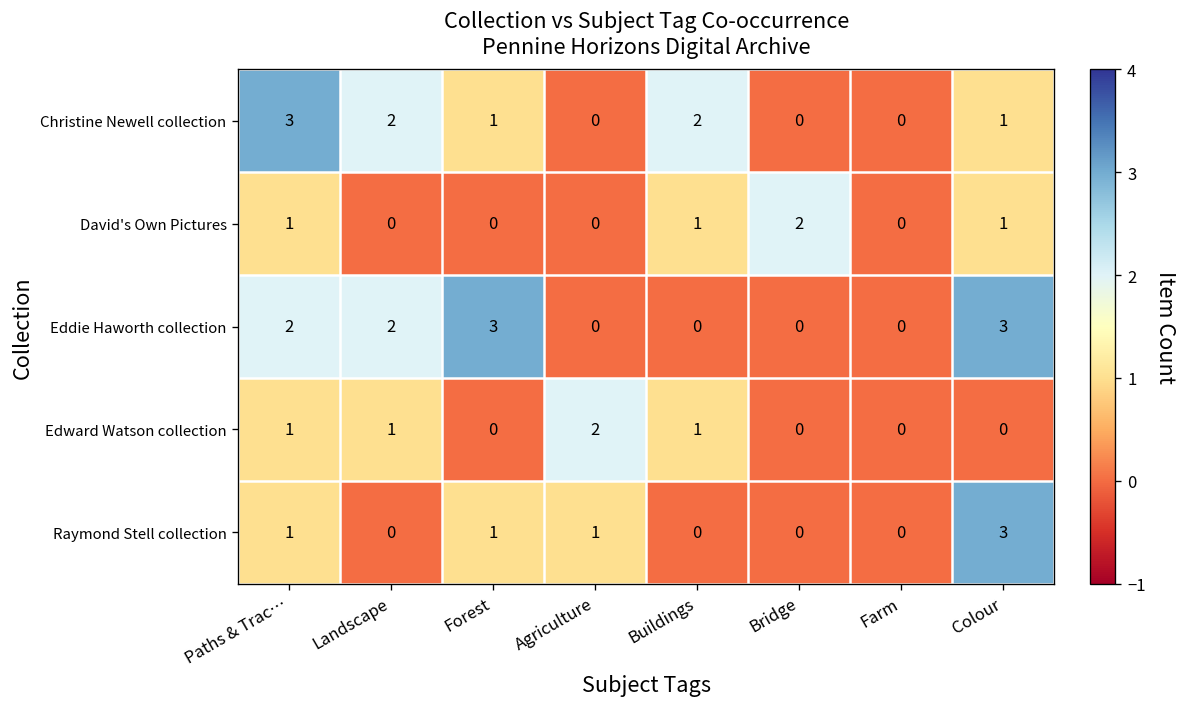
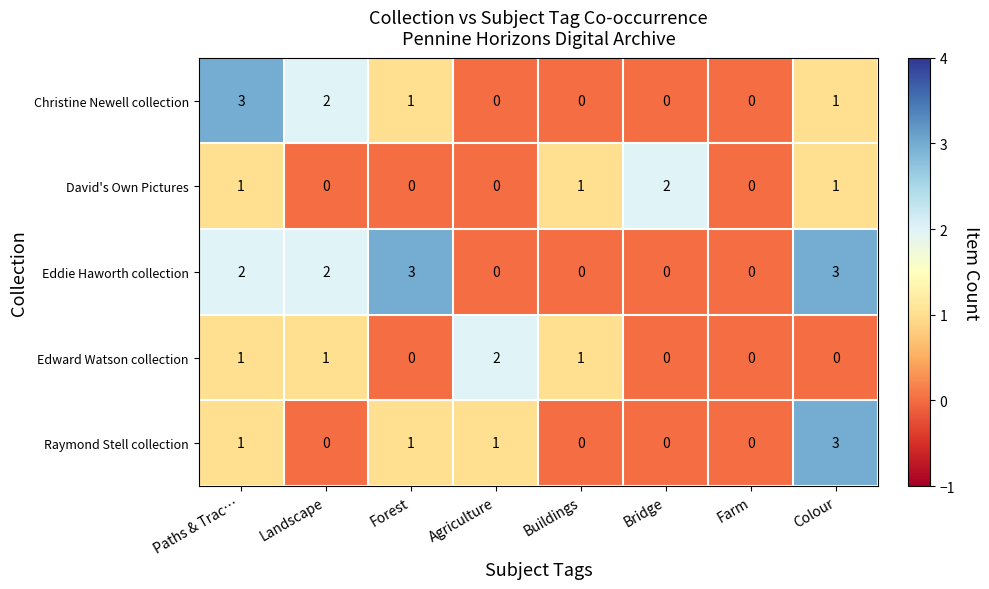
  {
    "Christine Newell collection": {
      "Paths & Trac…": 3,
      "Landscape": 2,
      "Forest": 1,
      "Agriculture": 0,
-     "Buildings": 2,
+     "Buildings": 0,
      "Bridge": 0,
      "Farm": 0,
      "Colour": 1
    },
    "David's Own Pictures": {
      "Paths & Trac…": 1,
      "Landscape": 0,
      "Forest": 0,
      "Agriculture": 0,
      "Buildings": 1,
      "Bridge": 2,
      "Farm": 0,
      "Colour": 1
    },
    "Eddie Haworth collection": {
      "Paths & Trac…": 2,
      "Landscape": 2,
      "Forest": 3,
      "Agriculture": 0,
      "Buildings": 0,
      "Bridge": 0,
      "Farm": 0,
      "Colour": 3
    },
    "Edward Watson collection": {
      "Paths & Trac…": 1,
      "Landscape": 1,
      "Forest": 0,
      "Agriculture": 2,
      "Buildings": 1,
      "Bridge": 0,
      "Farm": 0,
      "Colour": 0
    },
    "Raymond Stell collection": {
      "Paths & Trac…": 1,
      "Landscape": 0,
      "Forest": 1,
      "Agriculture": 1,
      "Buildings": 0,
      "Bridge": 0,
      "Farm": 0,
      "Colour": 3
    }
  }
